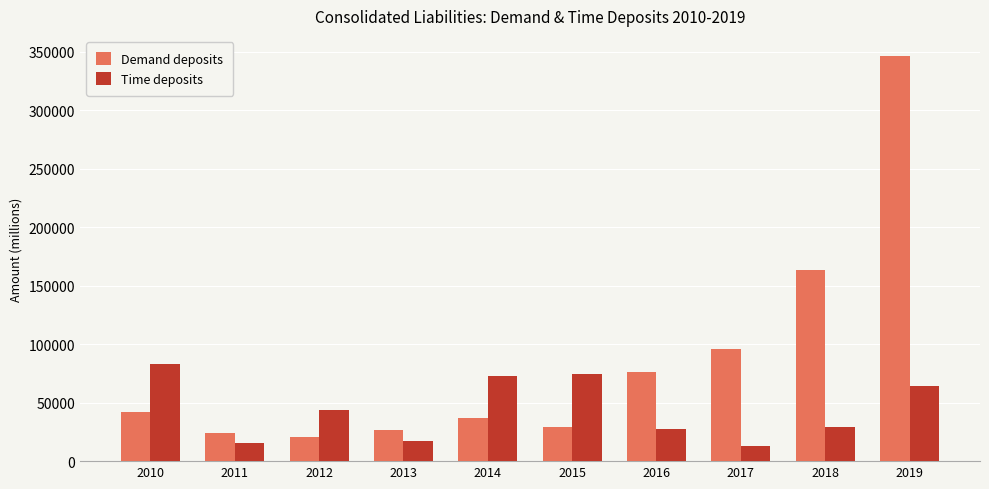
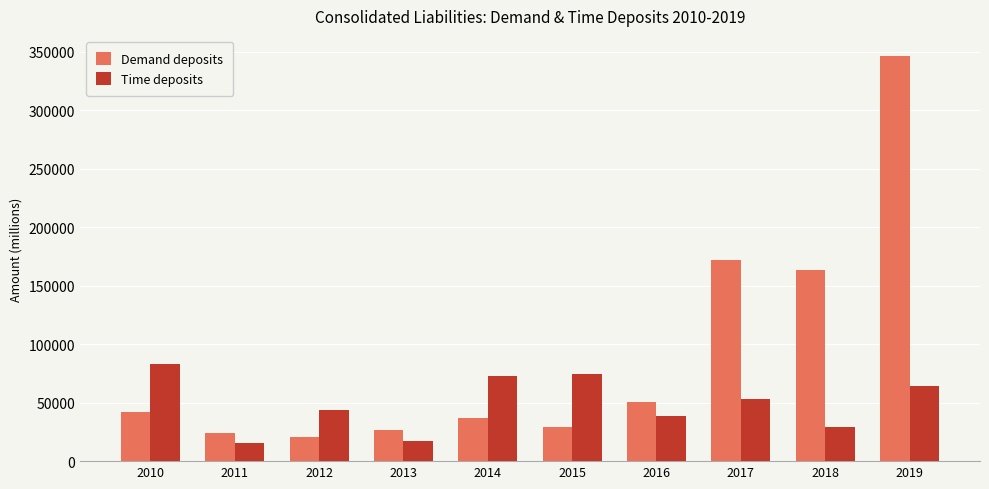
  {
    "Demand deposits": {
      "2010": 42000,
      "2011": 24000,
      "2012": 21000,
      "2013": 27000,
      "2014": 37000,
      "2015": 29000,
-     "2016": 77000,
-     "2017": 96000,
+     "2016": 50000,
+     "2017": 172000,
      "2018": 164000,
      "2019": 346000
    },
    "Time deposits": {
      "2010": 83000,
      "2011": 15000,
      "2012": 43000,
      "2013": 17000,
      "2014": 73000,
      "2015": 74000,
-     "2016": 28000,
-     "2017": 13000,
+     "2016": 39000,
+     "2017": 53000,
      "2018": 29000,
      "2019": 65000
    }
  }
